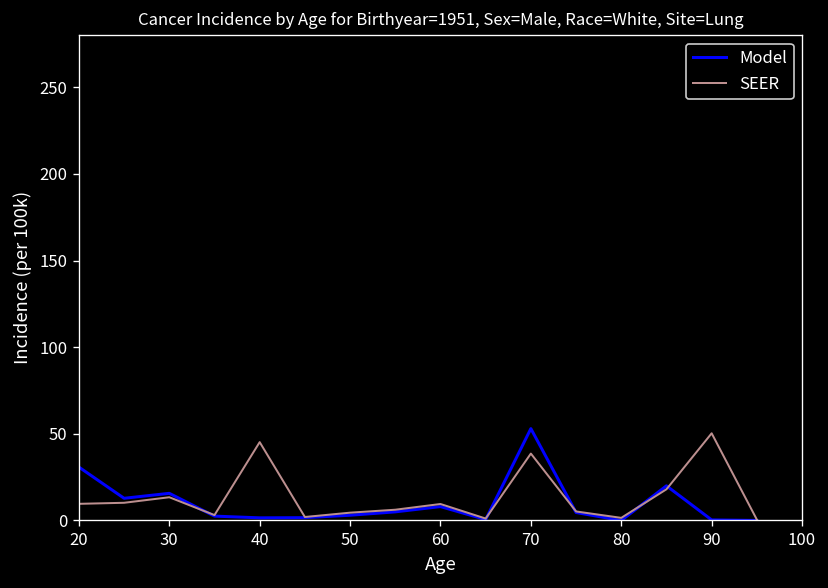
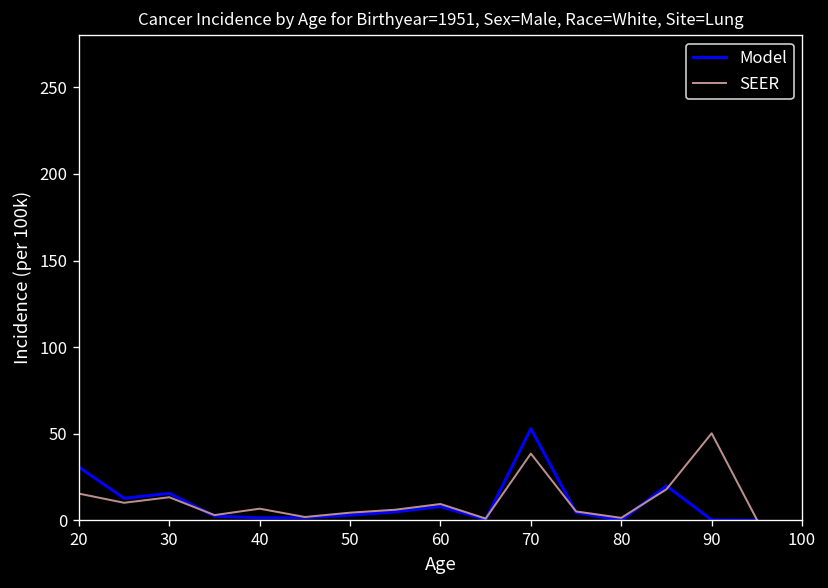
  {
    "Model": {
      "20": 31,
      "30": 16,
      "40": 2,
      "70": 53,
      "90": 0
    },
    "SEER": {
-     "20": 10,
+     "20": 16,
      "30": 13,
-     "40": 45,
+     "40": 7,
      "70": 39,
      "90": 50
    }
  }
